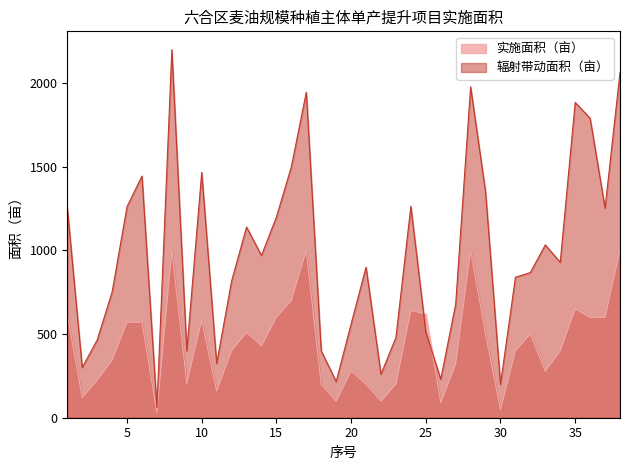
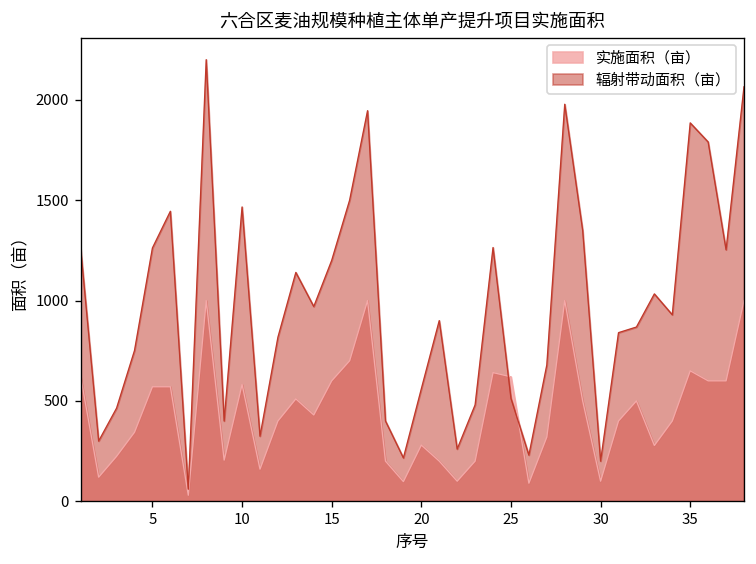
  {
    "实施面积（亩）": {
      "5": 570,
      "10": 580,
      "15": 600,
      "20": 280,
      "25": 620,
-     "30": 50,
+     "30": 100,
      "35": 650
    },
    "辐射带动面积（亩）": {
      "5": 1260,
      "10": 1470,
      "15": 1200,
      "20": 560,
      "25": 510,
      "30": 200,
      "35": 1890
    }
  }
